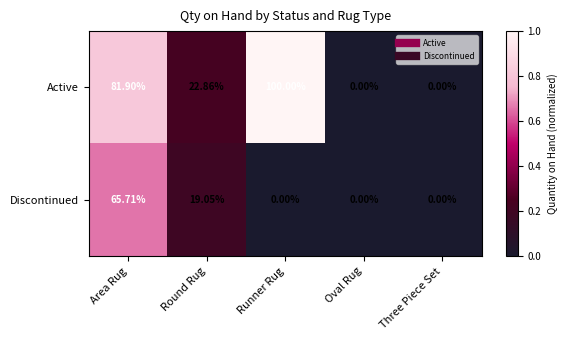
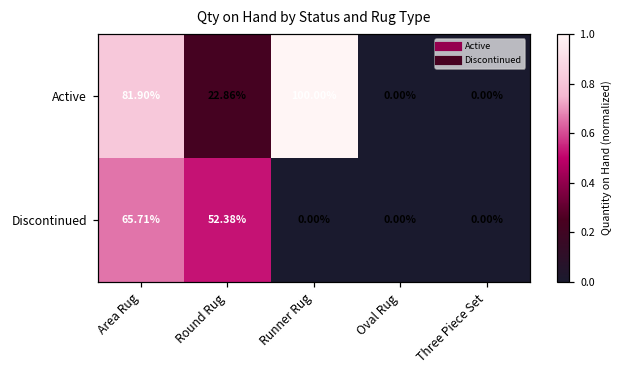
  {
    "Active": {
      "Area Rug": "81.90%",
      "Round Rug": "22.86%"
    },
    "Discontinued": {
      "Area Rug": "65.71%",
-     "Round Rug": "19.05%"
+     "Round Rug": "52.38%"
    }
  }
